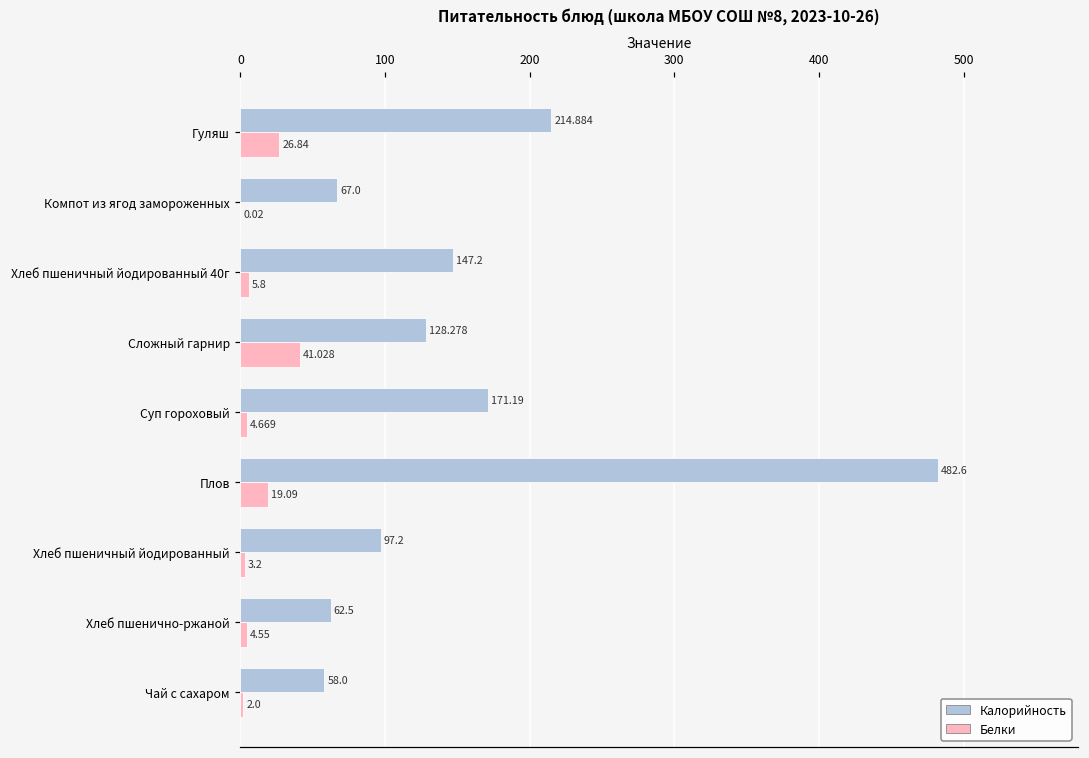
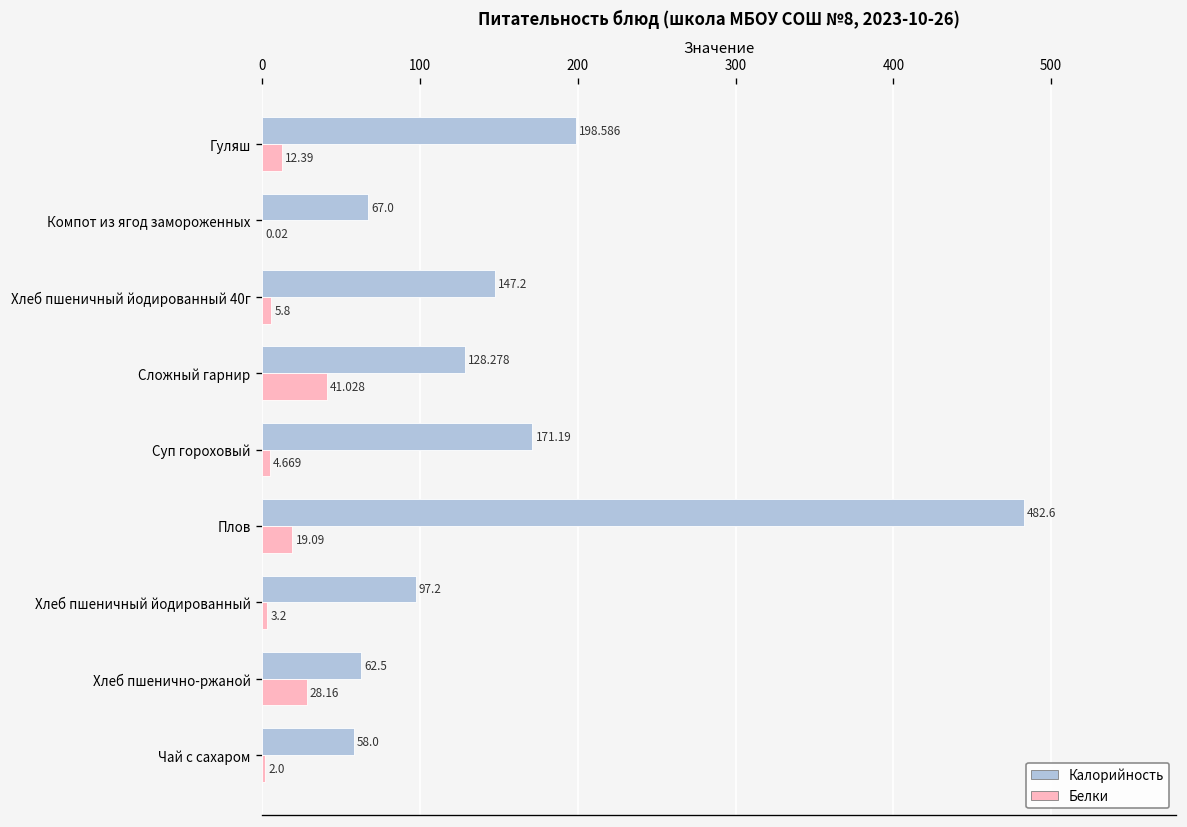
  {
    "Калорийность": {
-     "Гуляш": 214.884,
+     "Гуляш": 198.586,
      "Компот из ягод замороженных": 67.0,
      "Хлеб пшеничный йодированный 40г": 147.2,
      "Сложный гарнир": 128.278,
      "Суп гороховый": 171.19,
      "Плов": 482.6,
      "Хлеб пшеничный йодированный": 97.2,
      "Хлеб пшенично-ржаной": 62.5,
      "Чай с сахаром": 58.0
    },
    "Белки": {
-     "Гуляш": 26.84,
+     "Гуляш": 12.39,
      "Компот из ягод замороженных": 0.02,
      "Хлеб пшеничный йодированный 40г": 5.8,
      "Сложный гарнир": 41.028,
      "Суп гороховый": 4.669,
      "Плов": 19.09,
      "Хлеб пшеничный йодированный": 3.2,
-     "Хлеб пшенично-ржаной": 4.55,
+     "Хлеб пшенично-ржаной": 28.16,
      "Чай с сахаром": 2.0
    }
  }
